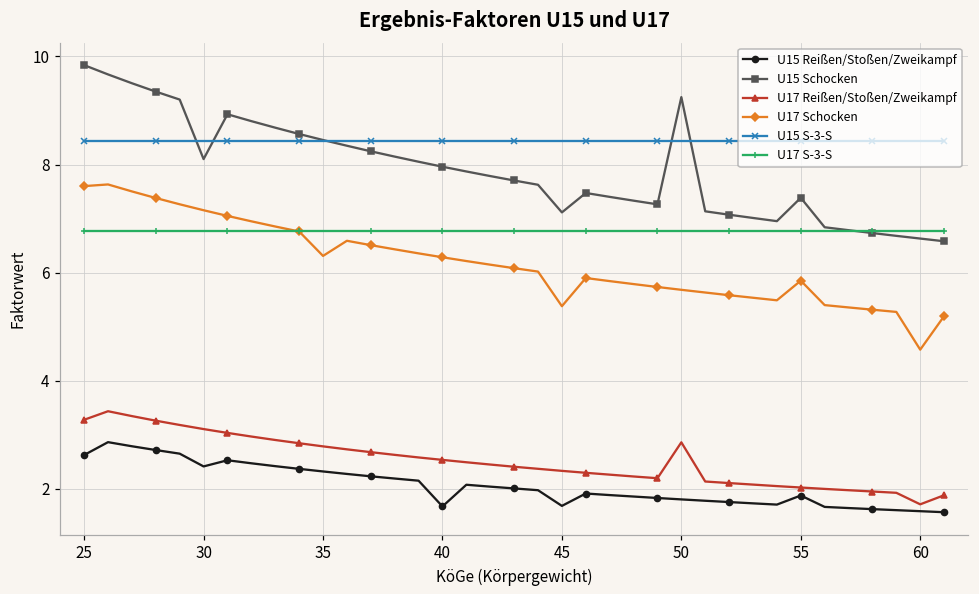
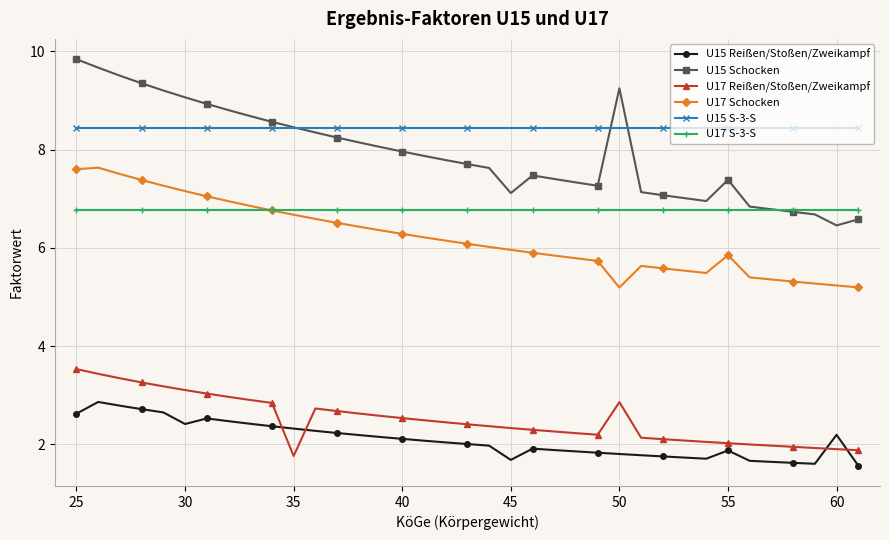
  {
    "U15 Reißen/Stoßen/Zweikampf": {
      "25": 2.6,
      "30": 2.4,
      "35": 2.3,
-     "40": 1.7,
+     "40": 2.1,
      "45": 1.7,
      "50": 1.8,
      "55": 1.9,
-     "60": 1.6
+     "60": 2.2
    },
    "U15 Schocken": {
      "25": 9.8,
-     "30": 8.1,
+     "30": 9.1,
      "40": 8.0,
      "45": 7.1,
      "50": 9.2,
      "55": 7.4,
-     "60": 6.6
+     "60": 6.5
    },
    "U17 Reißen/Stoßen/Zweikampf": {
-     "25": 3.3,
+     "25": 3.5,
      "30": 3.1,
-     "35": 2.8,
+     "35": 1.8,
      "40": 2.5,
      "45": 2.3,
      "50": 2.9,
      "55": 2.0,
-     "60": 1.7
+     "60": 1.9
    },
    "U17 Schocken": {
      "25": 7.6,
      "30": 7.2,
-     "35": 6.3,
+     "35": 6.7,
      "40": 6.3,
-     "45": 5.4,
-     "50": 5.7,
+     "45": 6.0,
+     "50": 5.2,
      "55": 5.9,
-     "60": 4.6
+     "60": 5.2
    },
    "U15 S-3-S": {
      "25": 8.4,
      "30": 8.4,
      "40": 8.4,
      "45": 8.4,
      "50": 8.4
    },
    "U17 S-3-S": {
      "25": 6.8,
      "30": 6.8,
      "35": 6.8,
      "40": 6.8,
      "45": 6.8,
      "50": 6.8,
      "55": 6.8,
      "60": 6.8
    }
  }
